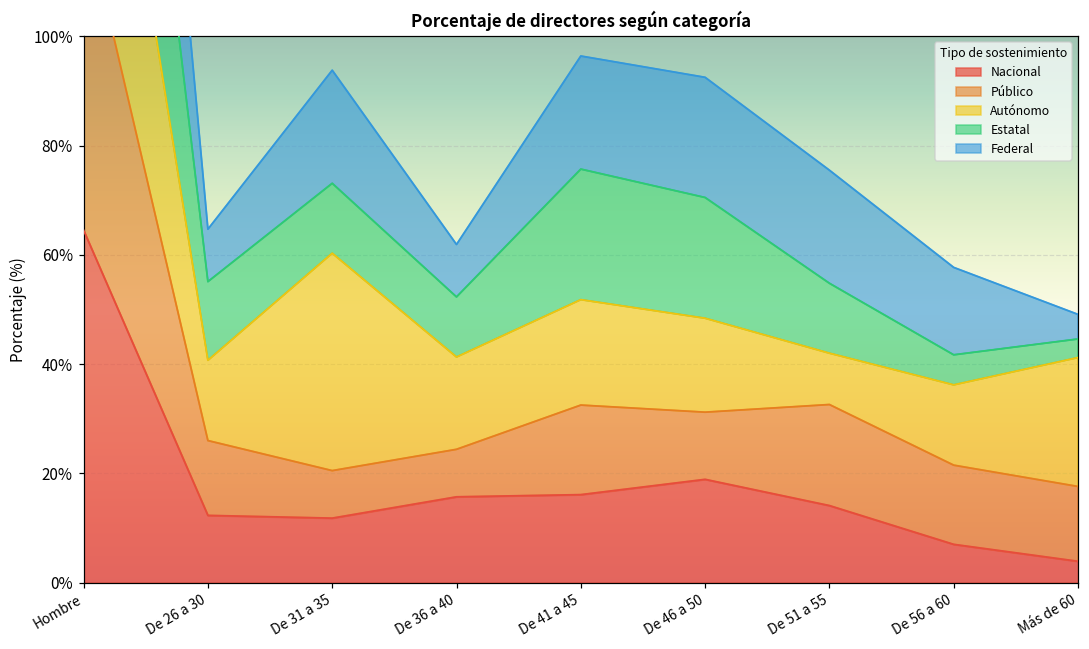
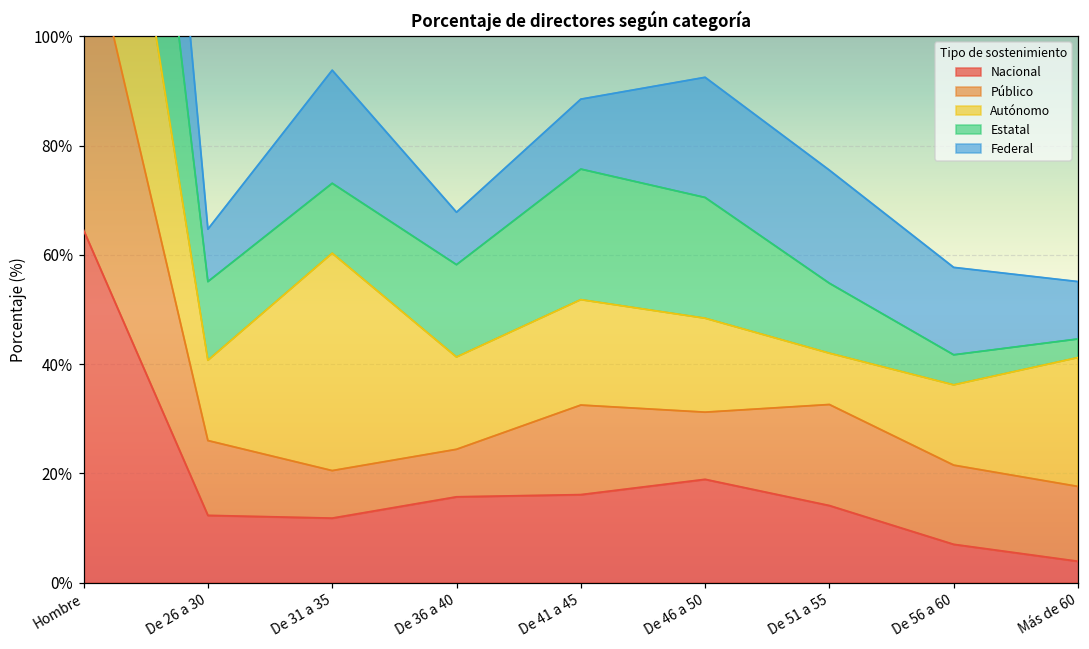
  {
    "Autónomo": {
      "De 26 a 30": "15%",
      "De 31 a 35": "40%",
      "De 36 a 40": "17%",
      "De 41 a 45": "19%",
      "De 46 a 50": "17%",
      "De 51 a 55": "9%",
      "De 56 a 60": "15%",
      "Más de 60": "24%"
    },
    "Estatal": {
      "De 26 a 30": "14%",
      "De 31 a 35": "13%",
-     "De 36 a 40": "11%",
+     "De 36 a 40": "17%",
      "De 41 a 45": "24%",
      "De 46 a 50": "22%",
      "De 51 a 55": "13%",
      "De 56 a 60": "6%",
      "Más de 60": "3%"
    },
    "Federal": {
      "De 26 a 30": "10%",
      "De 31 a 35": "21%",
      "De 36 a 40": "10%",
-     "De 41 a 45": "21%",
+     "De 41 a 45": "13%",
      "De 46 a 50": "22%",
      "De 51 a 55": "21%",
      "De 56 a 60": "16%",
-     "Más de 60": "5%"
+     "Más de 60": "11%"
    }
  }
